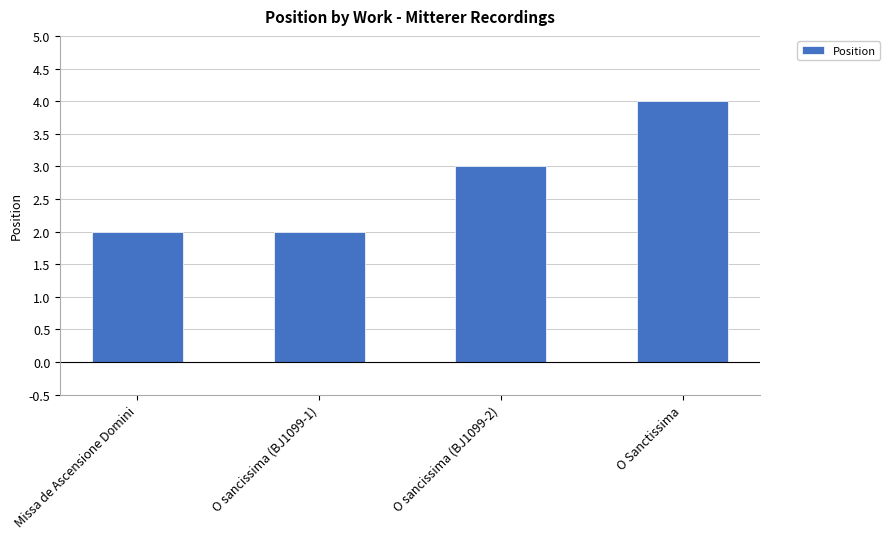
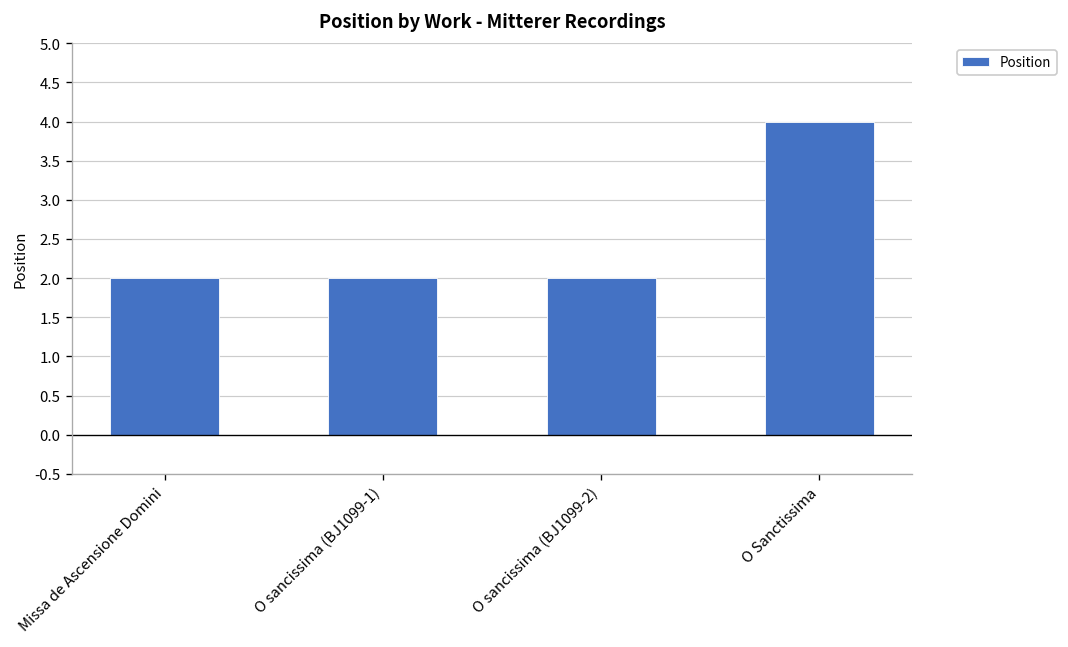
  {
    "Missa de Ascensione Domini": 2,
    "O sancissima (BJ1099-1)": 2,
-   "O sancissima (BJ1099-2)": 3,
+   "O sancissima (BJ1099-2)": 2,
    "O Sanctissima": 4
  }
